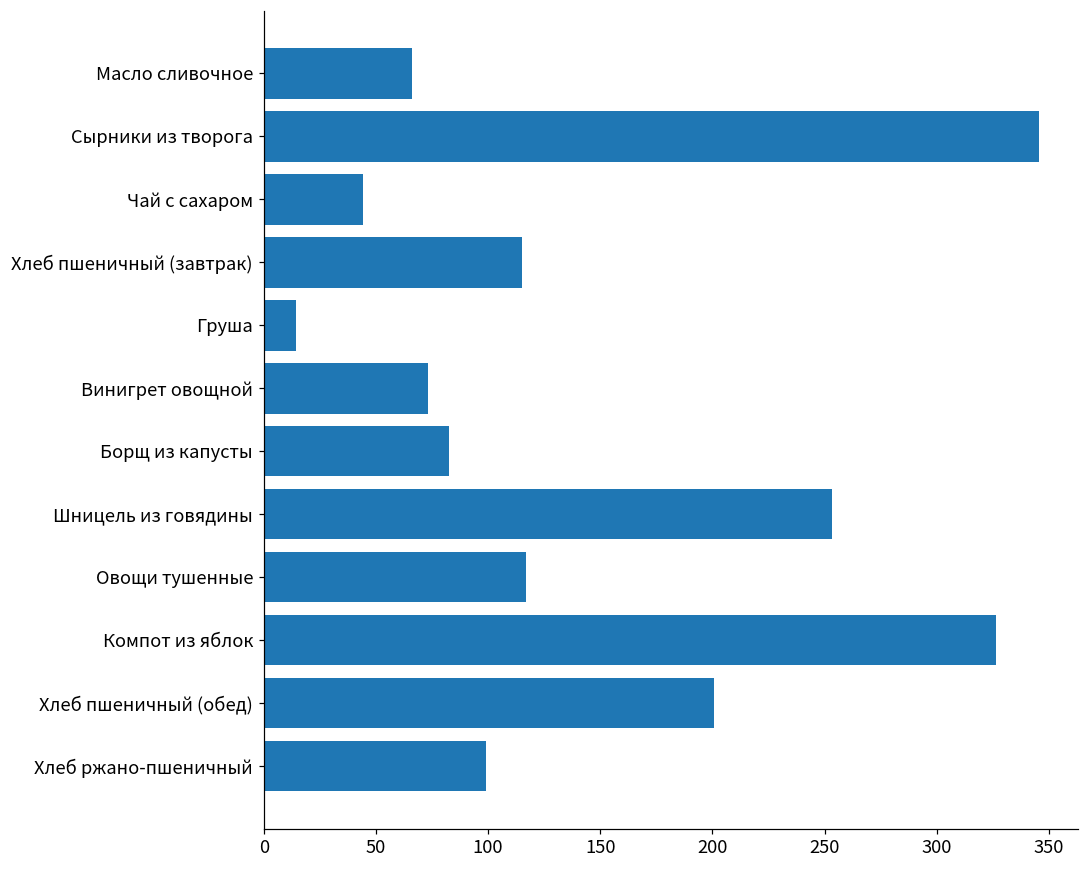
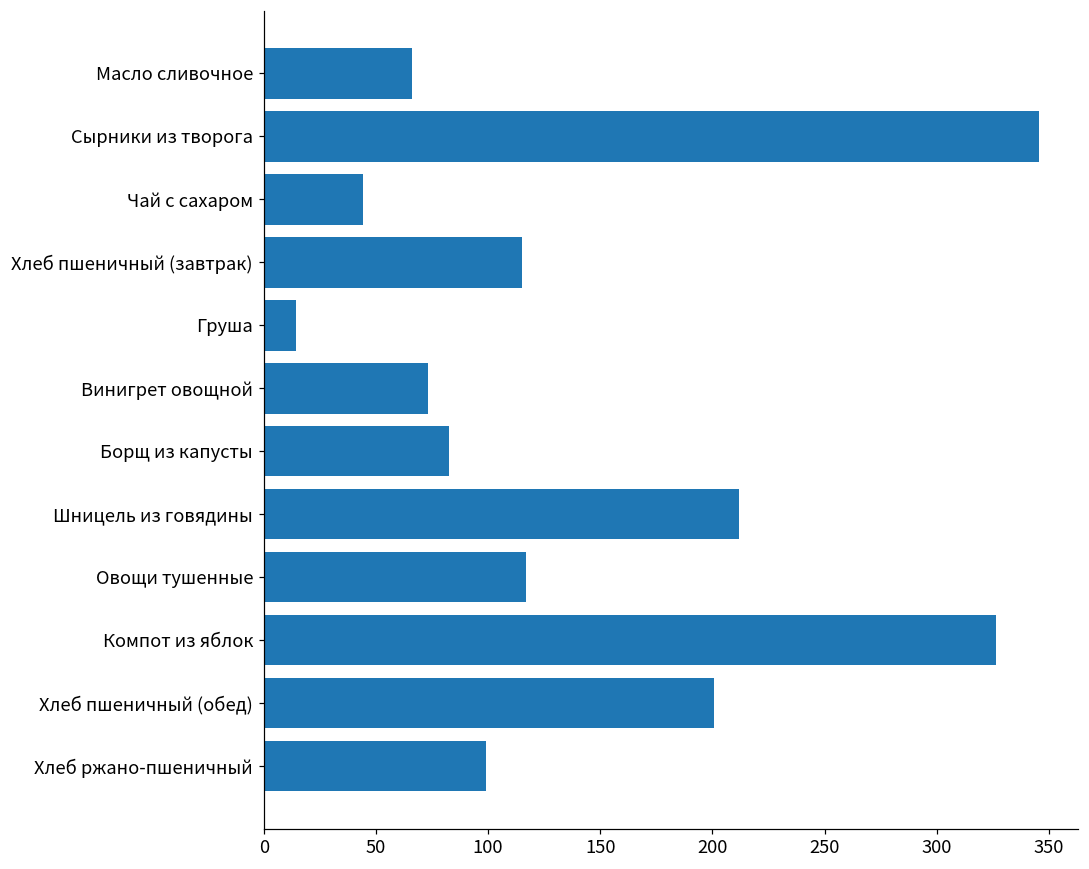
  {
    "Масло сливочное": 66,
    "Сырники из творога": 346,
    "Чай с сахаром": 44,
    "Хлеб пшеничный (завтрак)": 115,
    "Груша": 15,
    "Винигрет овощной": 73,
    "Борщ из капусты": 82,
-   "Шницель из говядины": 253,
+   "Шницель из говядины": 212,
    "Овощи тушенные": 117,
    "Компот из яблок": 326,
    "Хлеб пшеничный (обед)": 201,
    "Хлеб ржано-пшеничный": 99
  }
